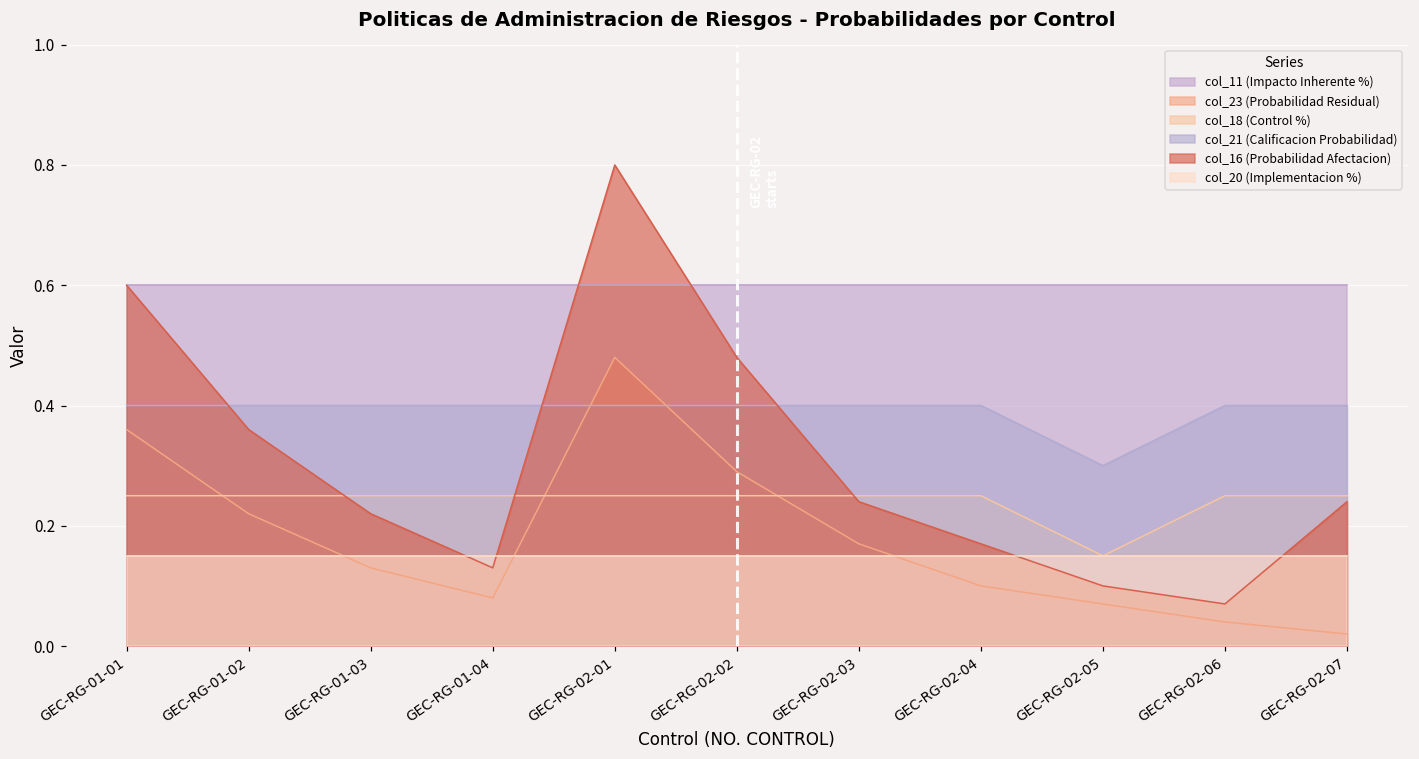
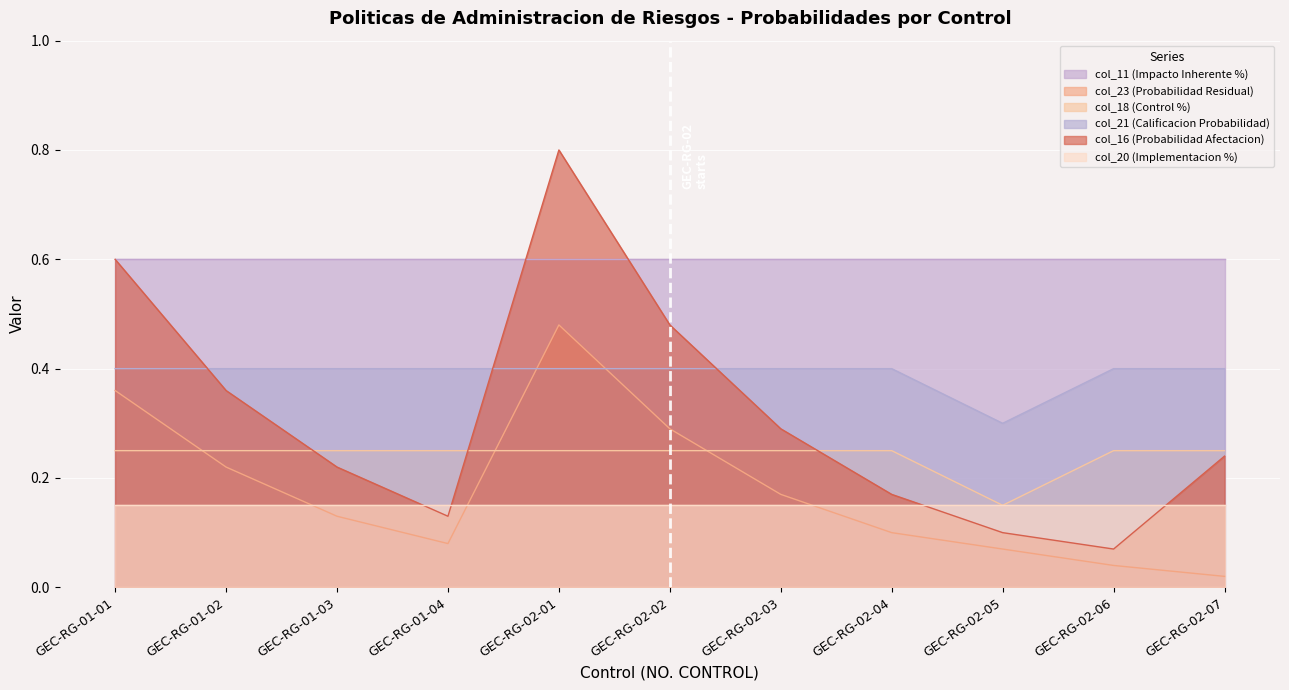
  {
    "col_16 (Probabilidad Afectacion)": {
      "GEC-RG-01-02": 0.36,
      "GEC-RG-01-03": 0.22,
      "GEC-RG-01-04": 0.13,
      "GEC-RG-02-01": 0.80,
      "GEC-RG-02-02": 0.48,
-     "GEC-RG-02-03": 0.24,
+     "GEC-RG-02-03": 0.29,
      "GEC-RG-02-04": 0.17,
      "GEC-RG-02-05": 0.10,
      "GEC-RG-02-06": 0.07,
      "GEC-RG-02-07": 0.24
    }
  }
